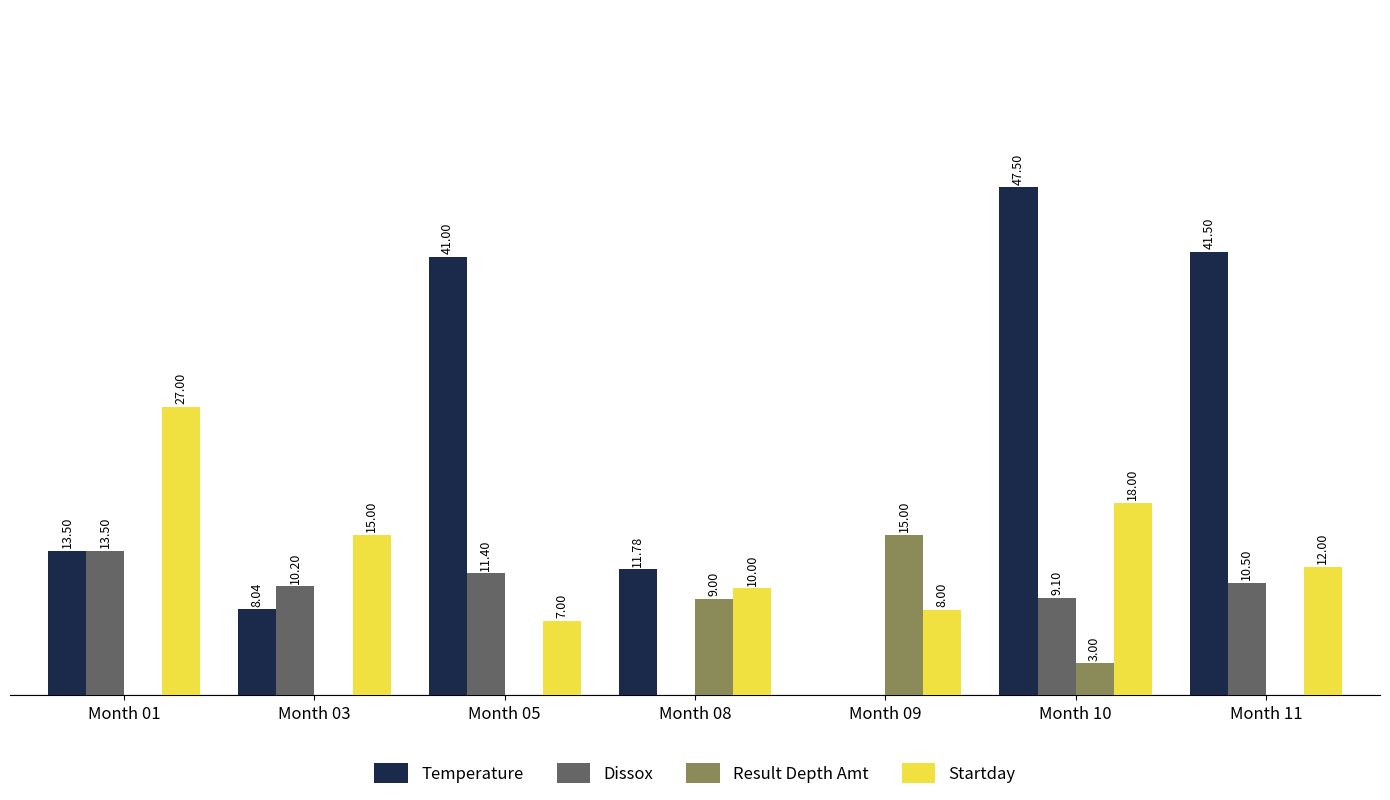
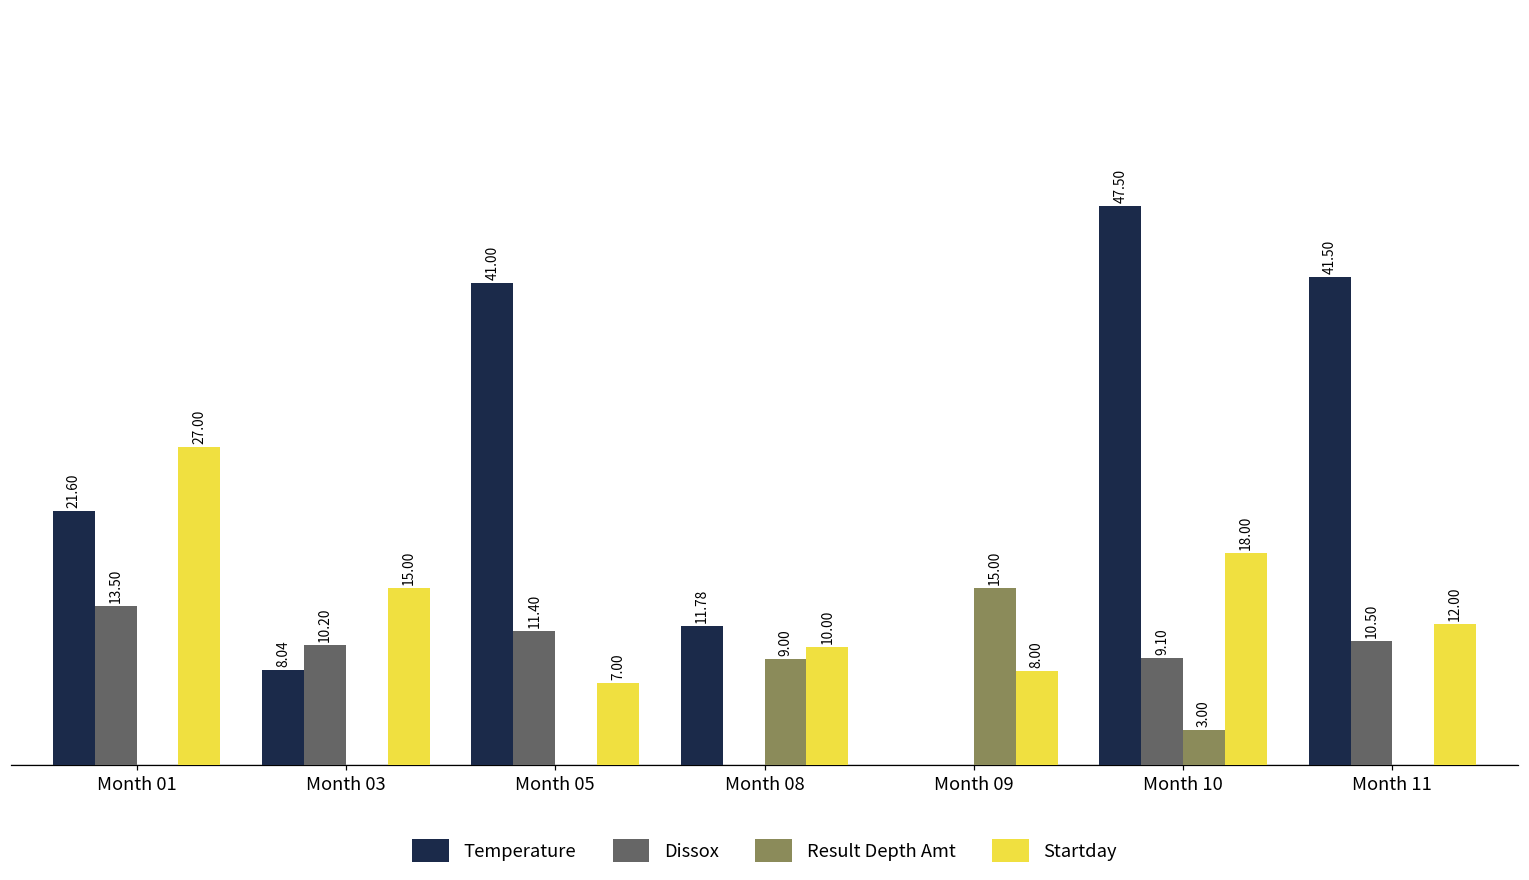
  {
    "Temperature": {
-     "Month 01": 13.50,
+     "Month 01": 21.60,
      "Month 03": 8.04,
      "Month 05": 41.00,
      "Month 08": 11.78,
      "Month 10": 47.50,
      "Month 11": 41.50
    },
    "Startday": {
      "Month 01": 27.00,
      "Month 03": 15.00,
      "Month 05": 7.00,
      "Month 08": 10.00,
      "Month 09": 8.00,
      "Month 10": 18.00,
      "Month 11": 12.00
    }
  }
